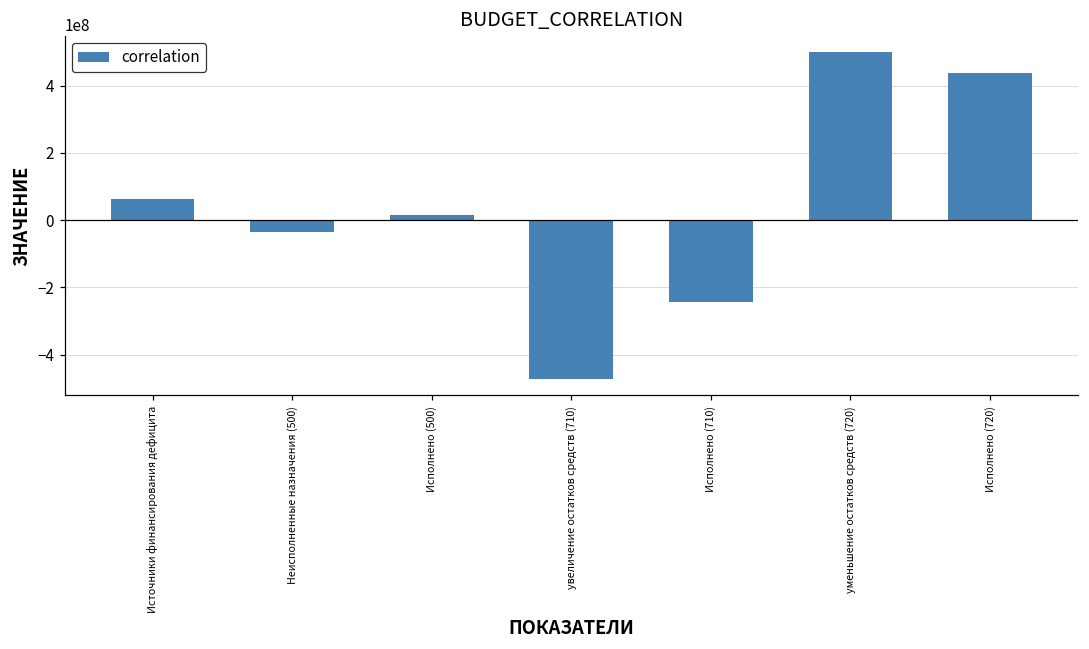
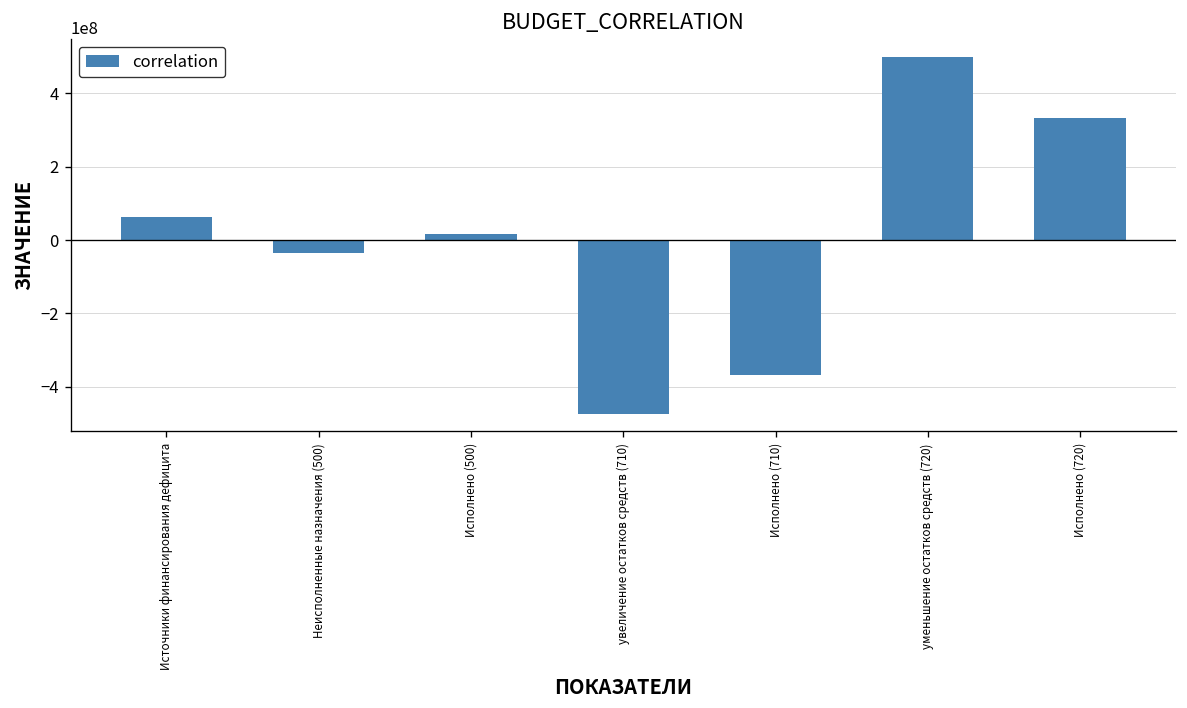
  {
    "Источники финансирования дефицита": 60000000,
    "Неисполненные назначения (500)": -30000000,
    "Исполнено (500)": 20000000,
    "увеличение остатков средств (710)": -470000000,
-   "Исполнено (710)": -240000000,
+   "Исполнено (710)": -370000000,
    "уменьшение остатков средств (720)": 500000000,
-   "Исполнено (720)": 440000000
+   "Исполнено (720)": 330000000
  }
